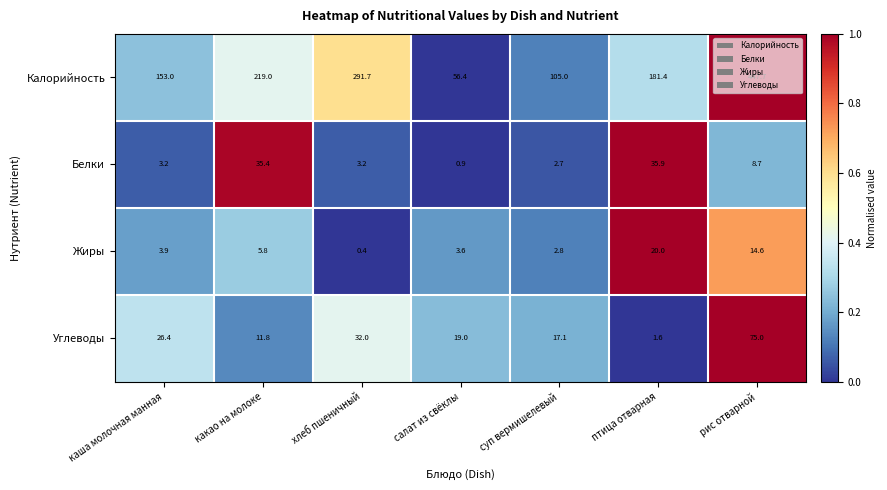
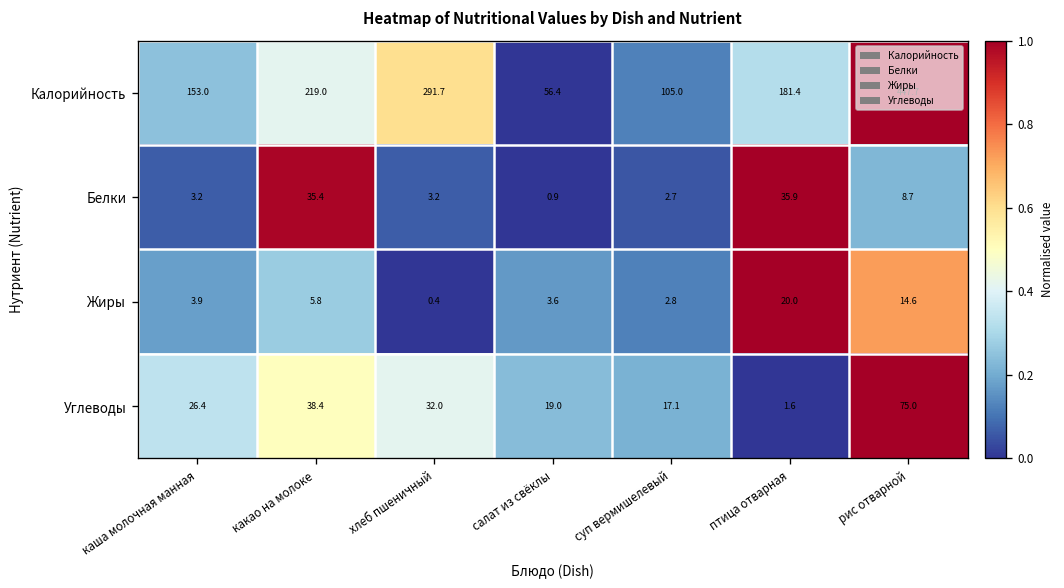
  {
    "Калорийность": {
      "каша молочная манная": 153.0,
      "какао на молоке": 219.0,
      "хлеб пшеничный": 291.7,
      "салат из свёклы": 56.4,
      "суп вермишелевый": 105.0,
      "птица отварная": 181.4
    },
    "Белки": {
      "каша молочная манная": 3.2,
      "какао на молоке": 35.4,
      "хлеб пшеничный": 3.2,
      "салат из свёклы": 0.9,
      "суп вермишелевый": 2.7,
      "птица отварная": 35.9,
      "рис отварной": 8.7
    },
    "Жиры": {
      "каша молочная манная": 3.9,
      "какао на молоке": 5.8,
      "хлеб пшеничный": 0.4,
      "салат из свёклы": 3.6,
      "суп вермишелевый": 2.8,
      "птица отварная": 20.0,
      "рис отварной": 14.6
    },
    "Углеводы": {
      "каша молочная манная": 26.4,
-     "какао на молоке": 11.8,
+     "какао на молоке": 38.4,
      "хлеб пшеничный": 32.0,
      "салат из свёклы": 19.0,
      "суп вермишелевый": 17.1,
      "птица отварная": 1.6,
      "рис отварной": 75.0
    }
  }
